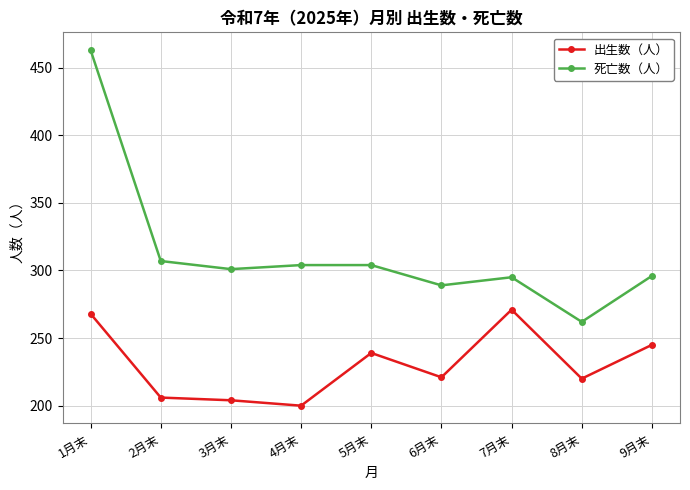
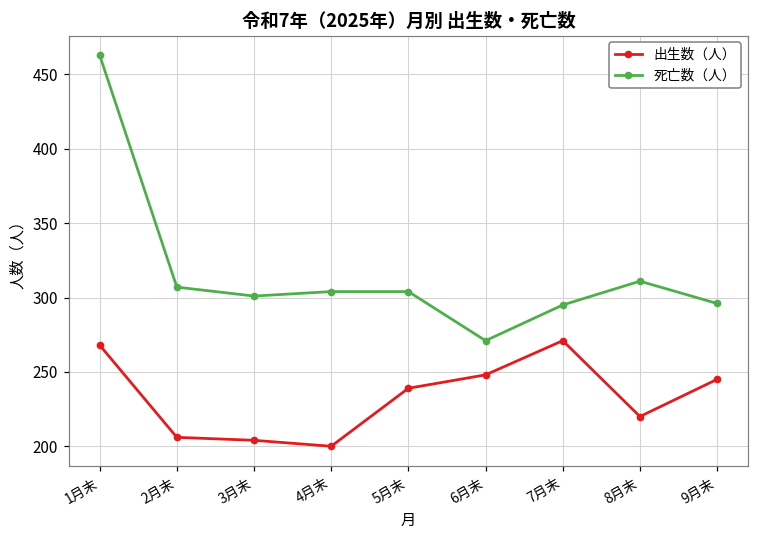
  {
    "出生数（人）": {
      "1月末": 268,
      "2月末": 206,
      "3月末": 204,
      "4月末": 200,
      "5月末": 239,
-     "6月末": 221,
+     "6月末": 248,
      "7月末": 271,
      "8月末": 220,
      "9月末": 245
    },
    "死亡数（人）": {
      "1月末": 463,
      "2月末": 307,
      "3月末": 301,
      "4月末": 304,
      "5月末": 304,
-     "6月末": 289,
+     "6月末": 271,
      "7月末": 295,
-     "8月末": 262,
+     "8月末": 311,
      "9月末": 296
    }
  }
